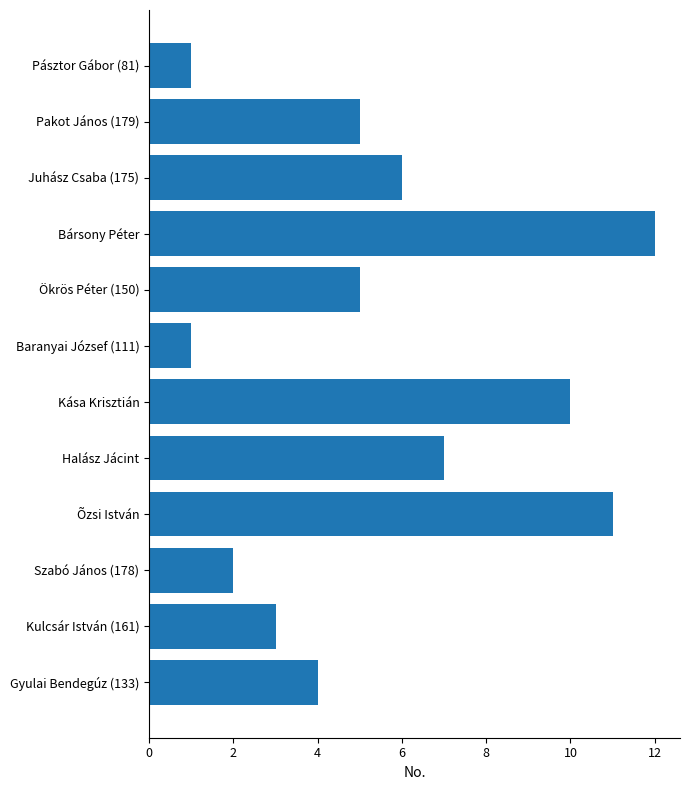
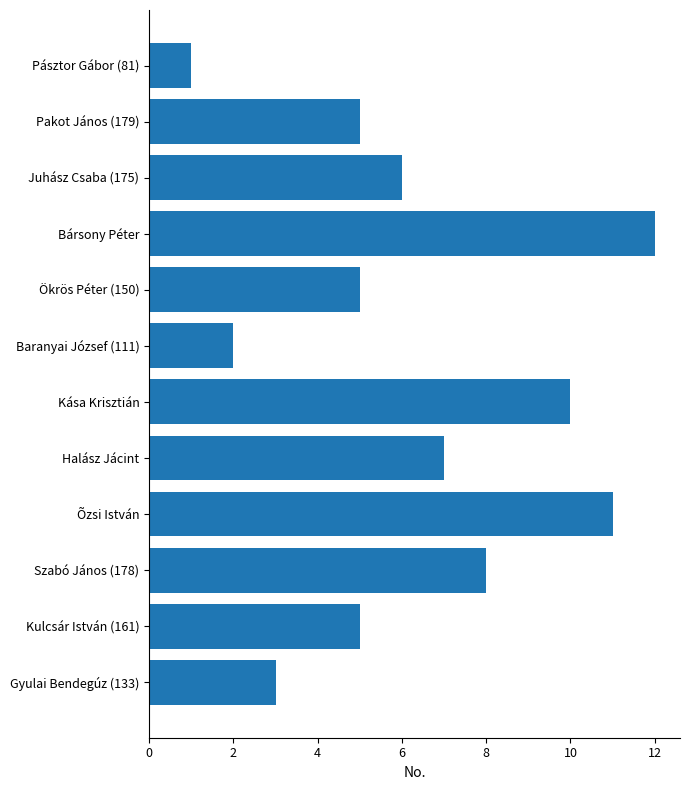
  {
    "Pásztor Gábor (81)": 1,
    "Pakot János (179)": 5,
    "Juhász Csaba (175)": 6,
    "Bársony Péter": 12,
    "Ökrös Péter (150)": 5,
-   "Baranyai József (111)": 1,
+   "Baranyai József (111)": 2,
    "Kása Krisztián": 10,
    "Halász Jácint": 7,
    "Õzsi István": 11,
-   "Szabó János (178)": 2,
-   "Kulcsár István (161)": 3,
-   "Gyulai Bendegúz (133)": 4
+   "Szabó János (178)": 8,
+   "Kulcsár István (161)": 5,
+   "Gyulai Bendegúz (133)": 3
  }
